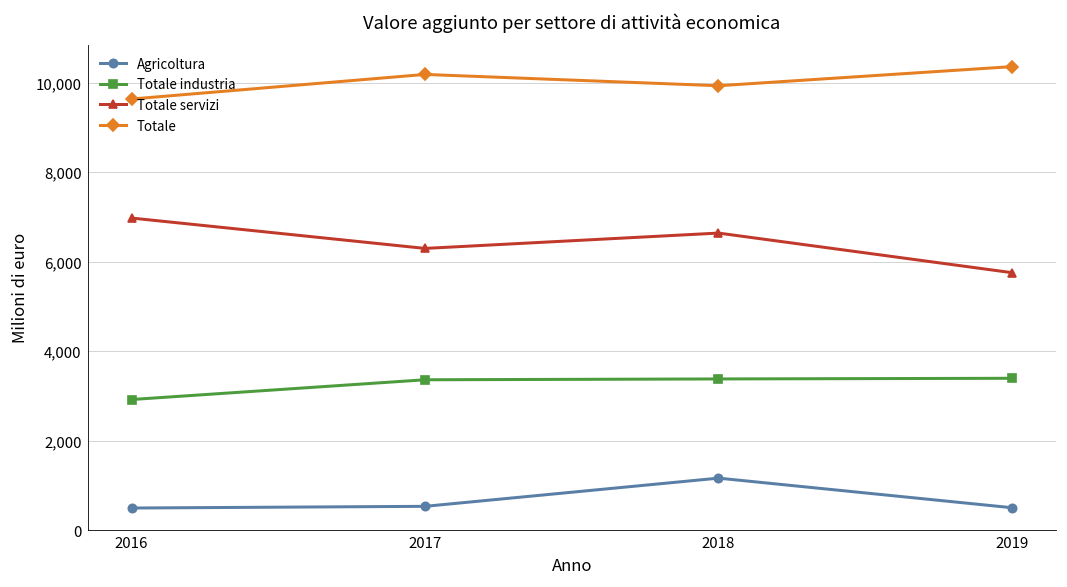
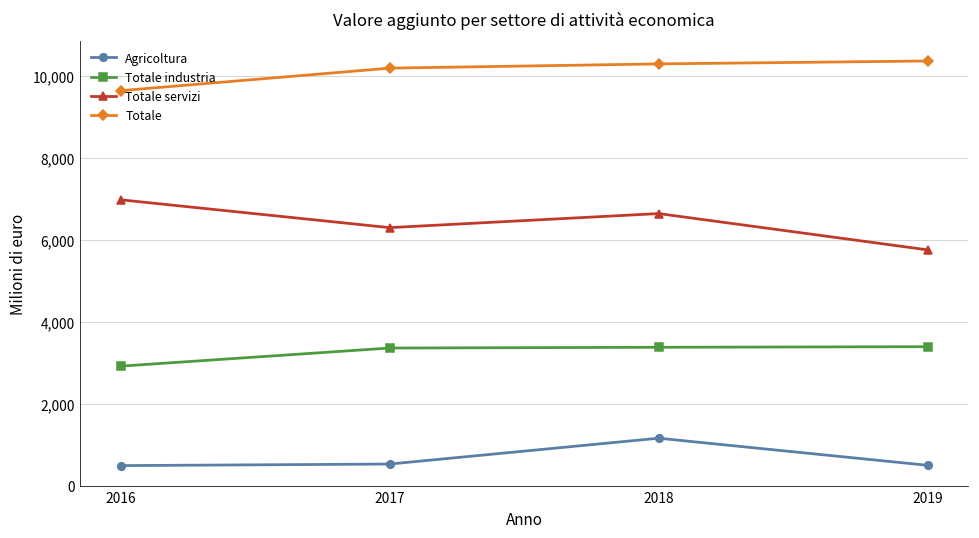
  {
    "Agricoltura": {
      "2016": "500",
      "2017": "500",
      "2018": "1,200",
      "2019": "500"
    },
    "Totale industria": {
      "2016": "2,900",
      "2017": "3,400",
      "2018": "3,400",
      "2019": "3,400"
    },
    "Totale servizi": {
      "2016": "7,000",
      "2017": "6,300",
      "2018": "6,600",
      "2019": "5,800"
    },
    "Totale": {
      "2016": "9,600",
      "2017": "10,200",
-     "2018": "9,900",
+     "2018": "10,300",
      "2019": "10,400"
    }
  }
